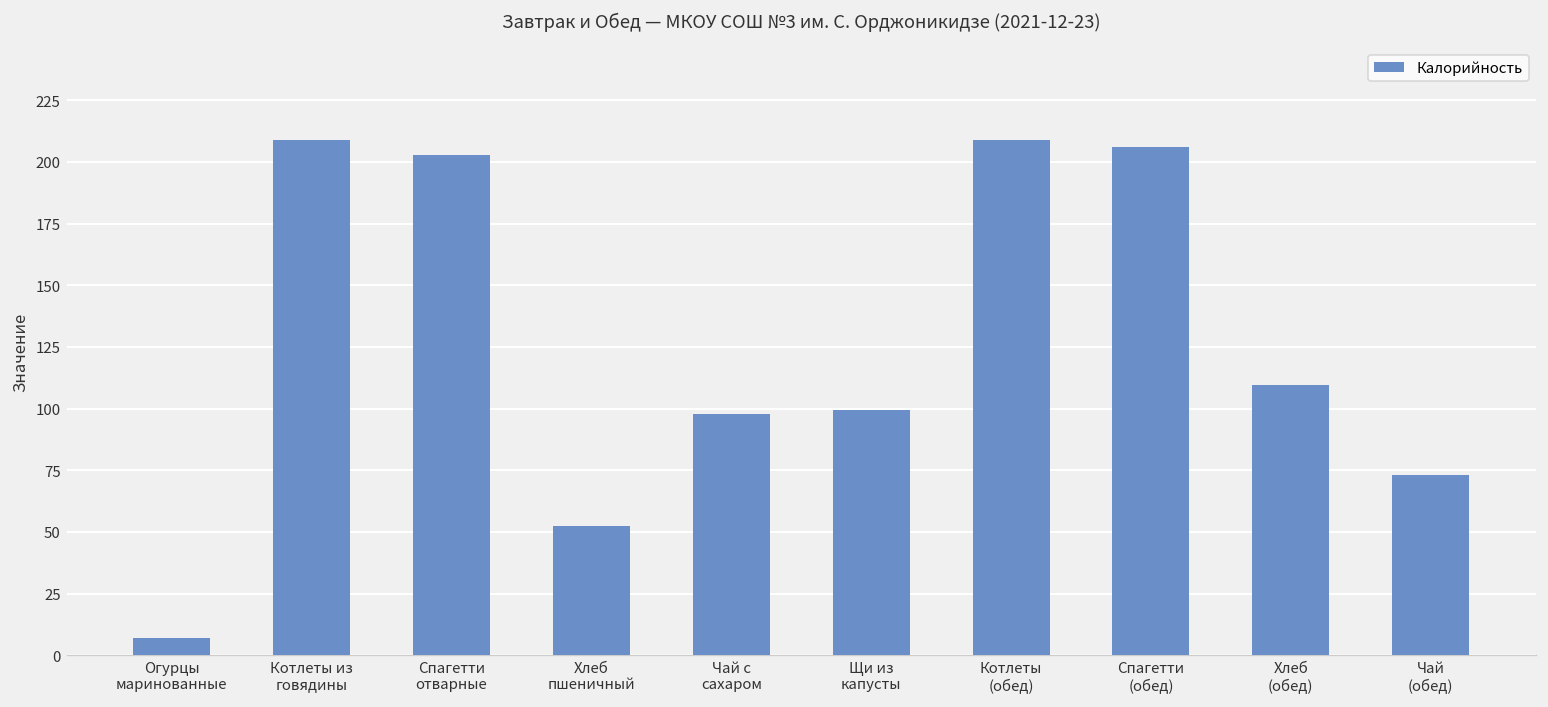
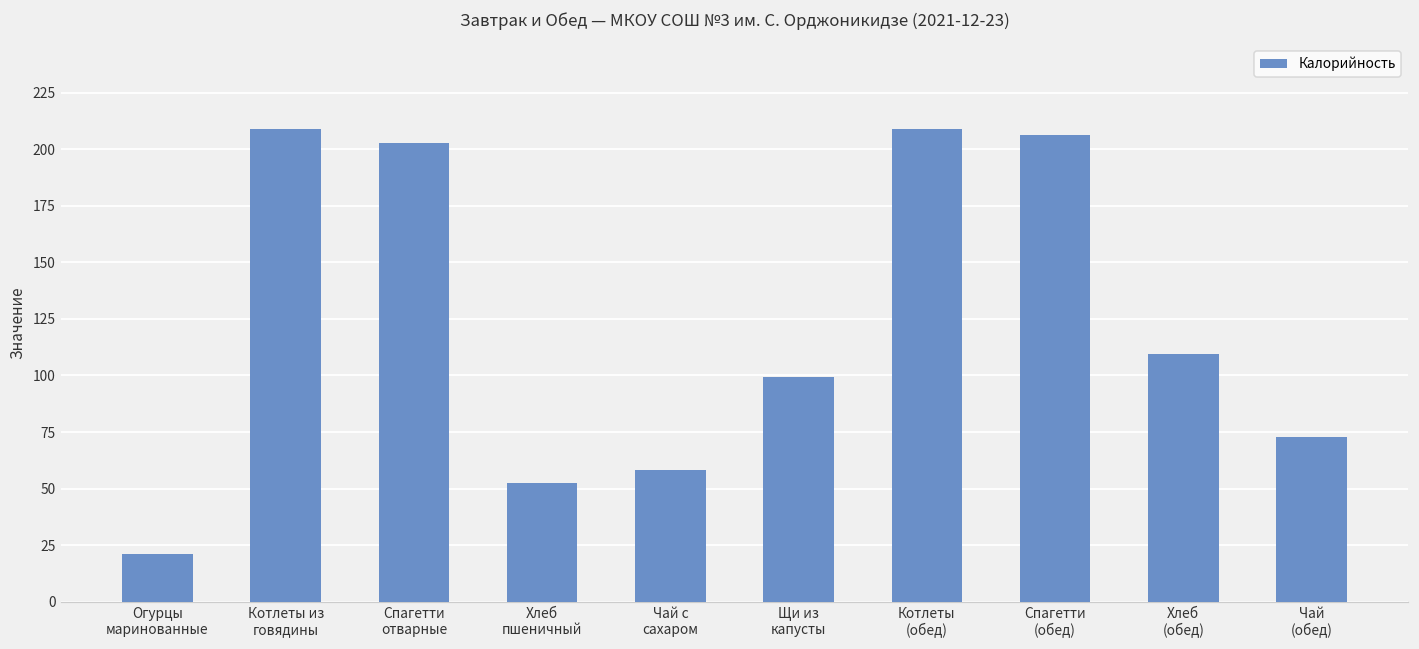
  {
-   "Огурцы маринованные": 7,
+   "Огурцы маринованные": 21,
    "Котлеты из говядины": 209,
    "Спагетти отварные": 203,
    "Хлеб пшеничный": 53,
-   "Чай с сахаром": 98,
+   "Чай с сахаром": 58,
    "Щи из капусты": 100,
    "Котлеты (обед)": 209,
    "Спагетти (обед)": 206,
    "Хлеб (обед)": 110,
    "Чай (обед)": 73
  }
